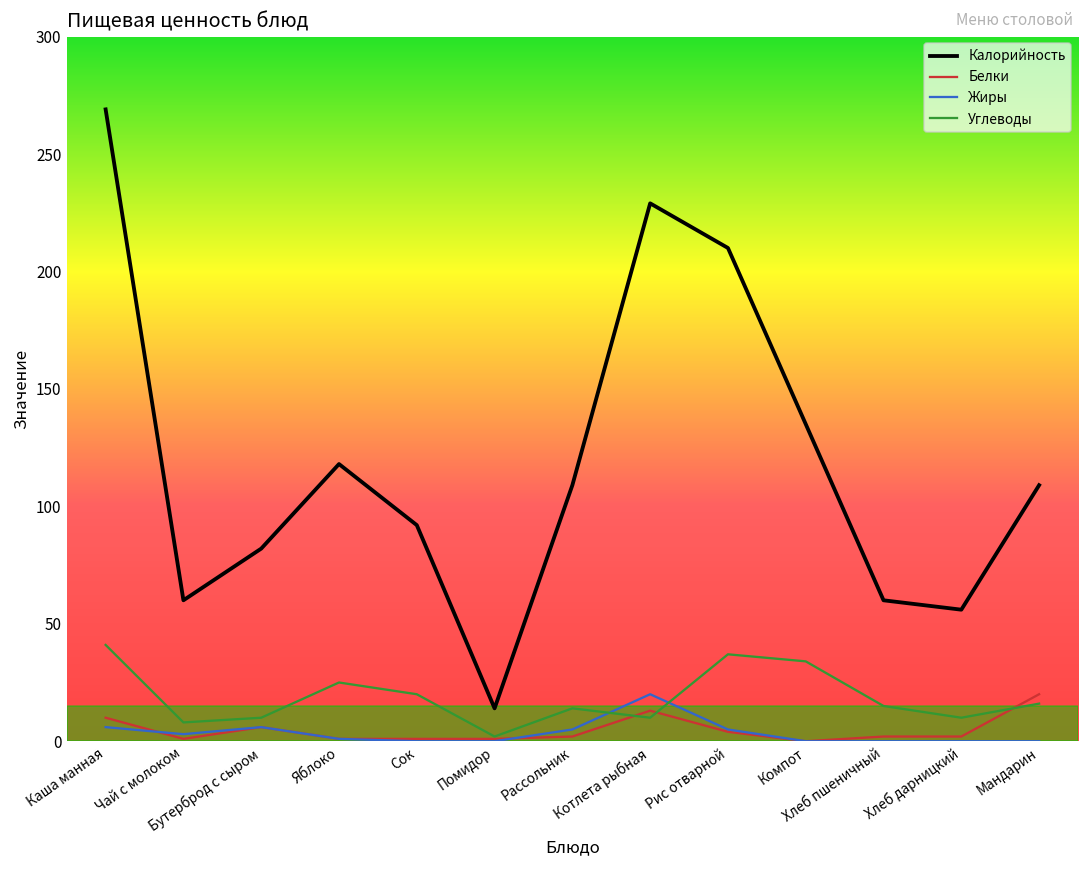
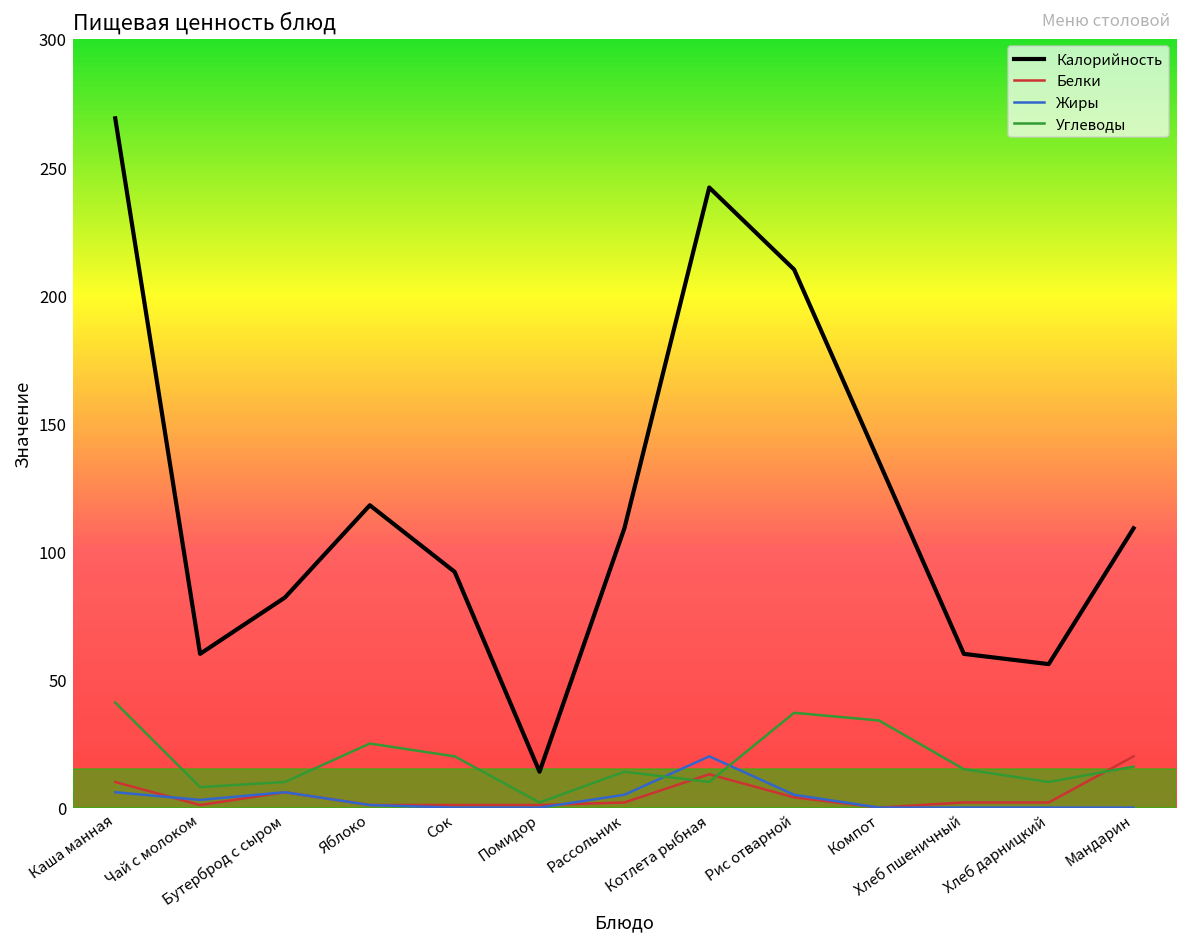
  {
    "Калорийность": {
      "Каша манная": 269,
      "Чай с молоком": 60,
      "Бутерброд с сыром": 82,
      "Яблоко": 118,
      "Сок": 92,
      "Рассольник": 109,
-     "Котлета рыбная": 229,
+     "Котлета рыбная": 242,
      "Рис отварной": 210,
      "Компот": 135,
      "Хлеб пшеничный": 60,
      "Хлеб дарницкий": 56,
      "Мандарин": 109
    },
    "Белки": {
      "Мандарин": 20
    },
    "Жиры": {
      "Котлета рыбная": 20
    },
    "Углеводы": {
      "Каша манная": 41,
      "Яблоко": 25,
      "Сок": 20,
      "Рис отварной": 37,
      "Компот": 34,
      "Мандарин": 16
    }
  }
